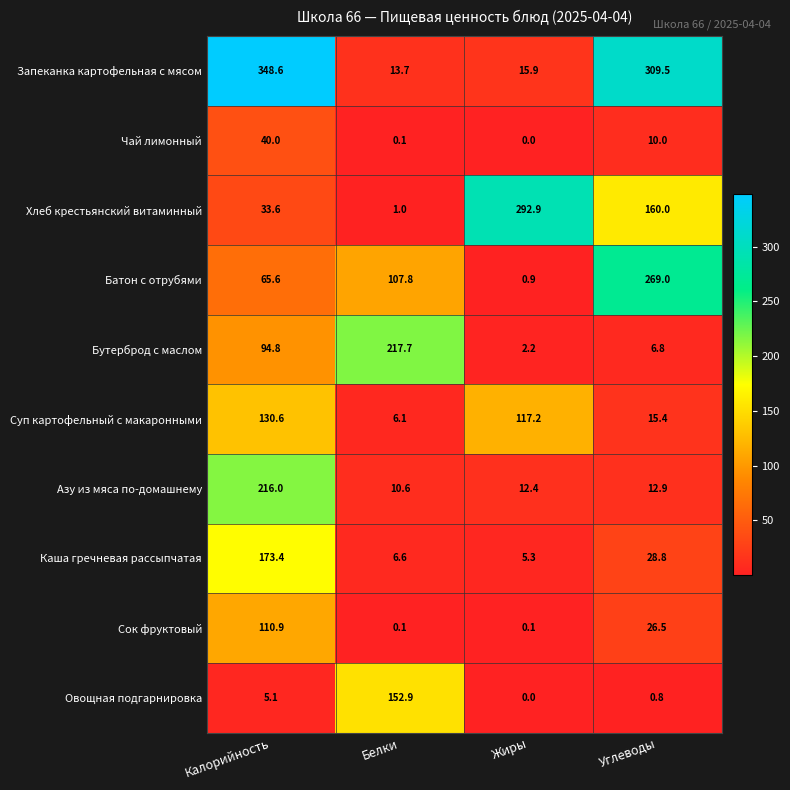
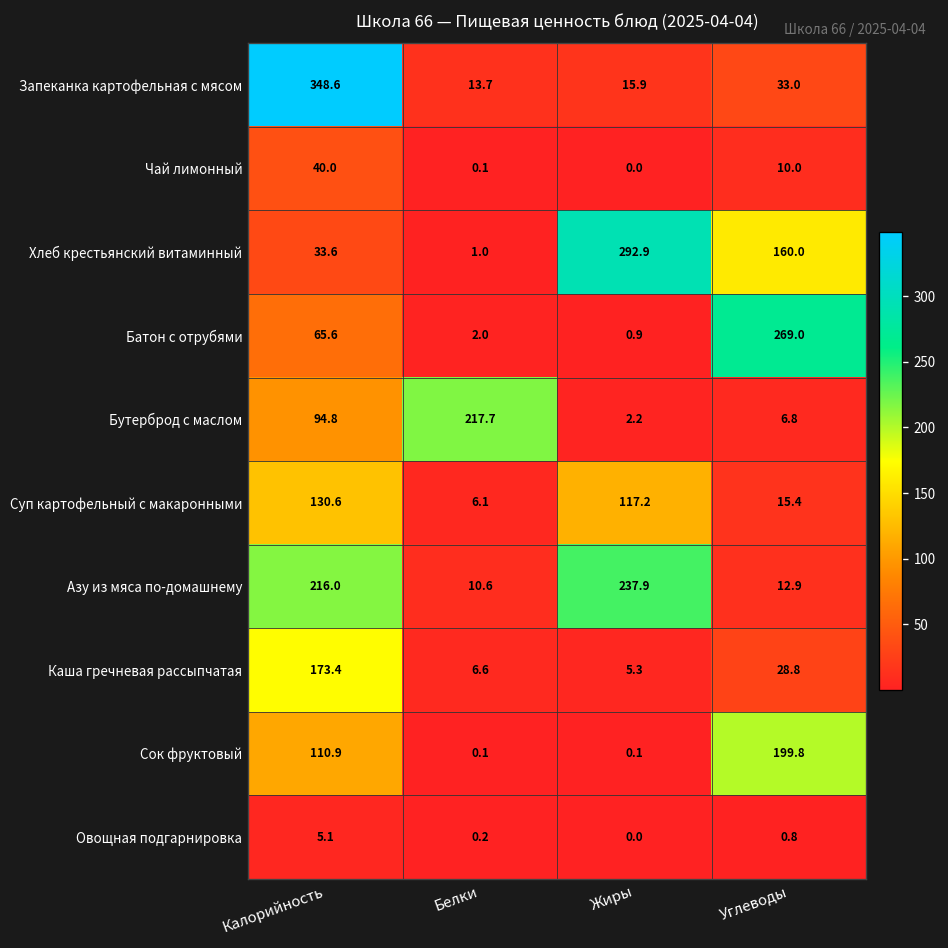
  {
    "Запеканка картофельная с мясом": {
      "Калорийность": 348.6,
      "Белки": 13.7,
      "Жиры": 15.9,
-     "Углеводы": 309.5
+     "Углеводы": 33.0
    },
    "Чай лимонный": {
      "Калорийность": 40.0,
      "Белки": 0.1,
      "Жиры": 0.0,
      "Углеводы": 10.0
    },
    "Хлеб крестьянский витаминный": {
      "Калорийность": 33.6,
      "Белки": 1.0,
      "Жиры": 292.9,
      "Углеводы": 160.0
    },
    "Батон с отрубями": {
      "Калорийность": 65.6,
-     "Белки": 107.8,
+     "Белки": 2.0,
      "Жиры": 0.9,
      "Углеводы": 269.0
    },
    "Бутерброд с маслом": {
      "Калорийность": 94.8,
      "Белки": 217.7,
      "Жиры": 2.2,
      "Углеводы": 6.8
    },
    "Суп картофельный с макаронными": {
      "Калорийность": 130.6,
      "Белки": 6.1,
      "Жиры": 117.2,
      "Углеводы": 15.4
    },
    "Азу из мяса по-домашнему": {
      "Калорийность": 216.0,
      "Белки": 10.6,
-     "Жиры": 12.4,
+     "Жиры": 237.9,
      "Углеводы": 12.9
    },
    "Каша гречневая рассыпчатая": {
      "Калорийность": 173.4,
      "Белки": 6.6,
      "Жиры": 5.3,
      "Углеводы": 28.8
    },
    "Сок фруктовый": {
      "Калорийность": 110.9,
      "Белки": 0.1,
      "Жиры": 0.1,
-     "Углеводы": 26.5
+     "Углеводы": 199.8
    },
    "Овощная подгарнировка": {
      "Калорийность": 5.1,
-     "Белки": 152.9,
+     "Белки": 0.2,
      "Жиры": 0.0,
      "Углеводы": 0.8
    }
  }
